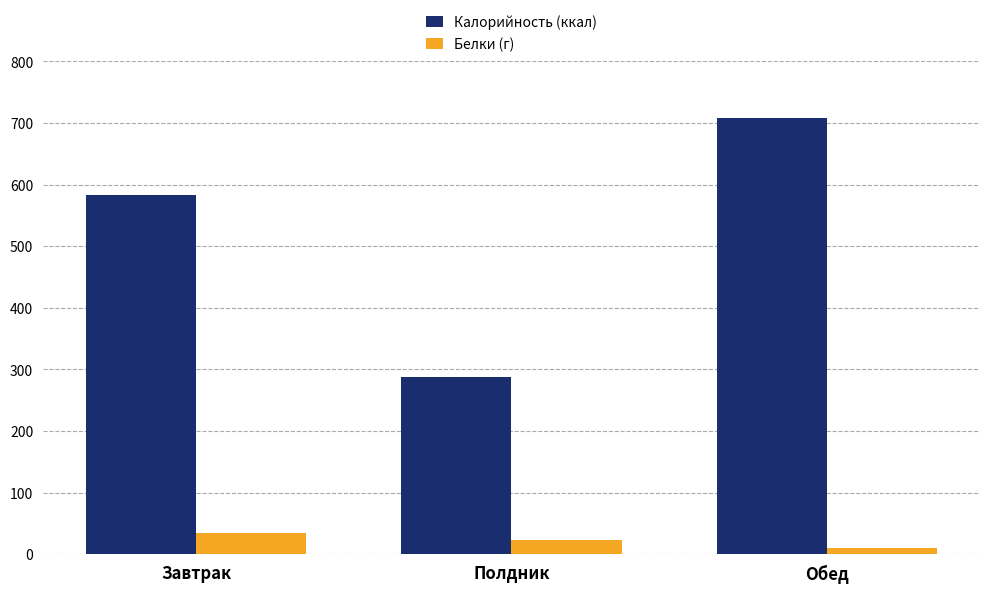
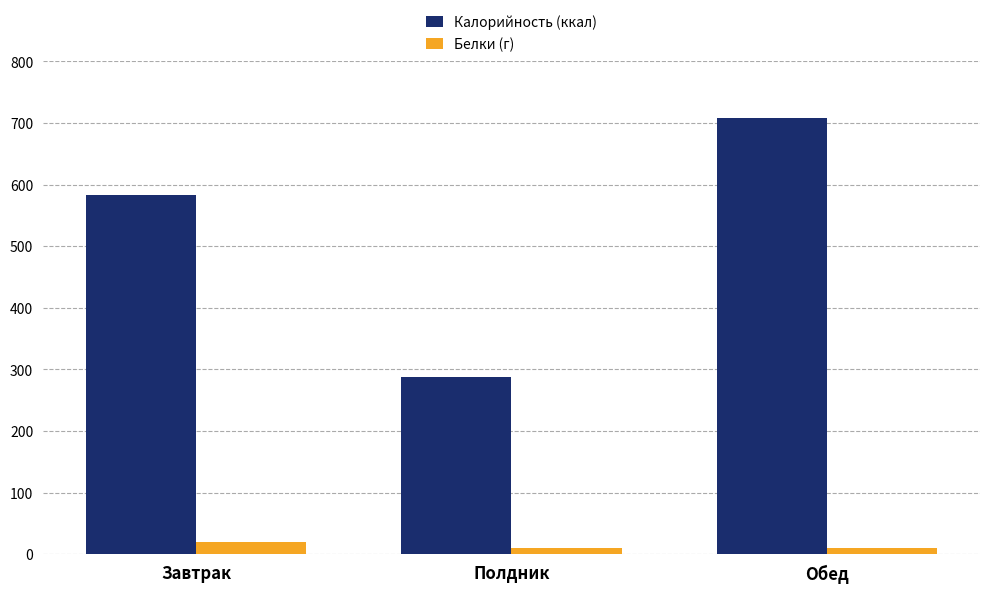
  {
    "Калорийность (ккал)": {
      "Завтрак": 580,
      "Полдник": 290,
      "Обед": 710
    },
    "Белки (г)": {
-     "Завтрак": 30,
-     "Полдник": 20,
+     "Завтрак": 20,
+     "Полдник": 10,
      "Обед": 10
    }
  }
